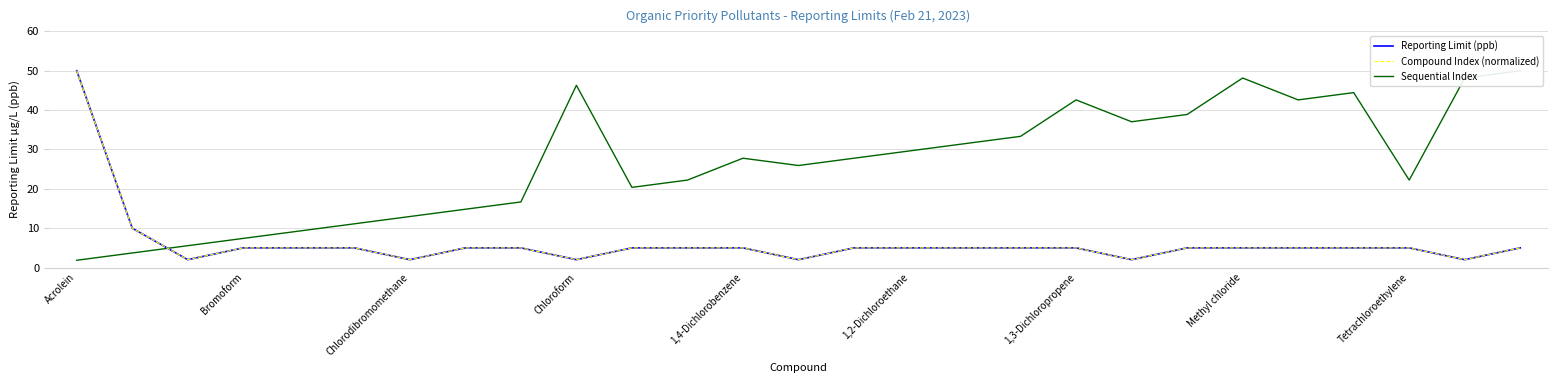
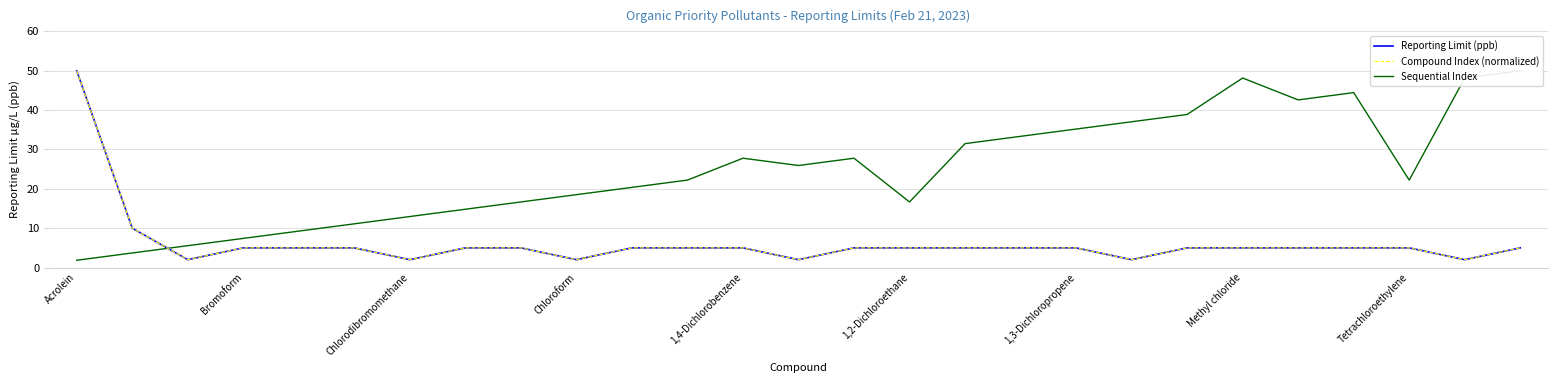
  {
    "Compound Index (normalized)": {
      "Acrolein": 50,
      "Bromoform": 5,
      "Chlorodibromomethane": 2,
      "Chloroform": 2,
      "1,4-Dichlorobenzene": 5,
      "1,2-Dichloroethane": 5,
      "1,3-Dichloropropene": 5,
      "Methyl chloride": 5,
      "Tetrachloroethylene": 5
    },
    "Sequential Index": {
      "Acrolein": 2,
      "Bromoform": 7,
      "Chlorodibromomethane": 13,
-     "Chloroform": 46,
+     "Chloroform": 19,
      "1,4-Dichlorobenzene": 28,
-     "1,2-Dichloroethane": 30,
-     "1,3-Dichloropropene": 43,
+     "1,2-Dichloroethane": 17,
+     "1,3-Dichloropropene": 35,
      "Methyl chloride": 48,
      "Tetrachloroethylene": 22
    }
  }
